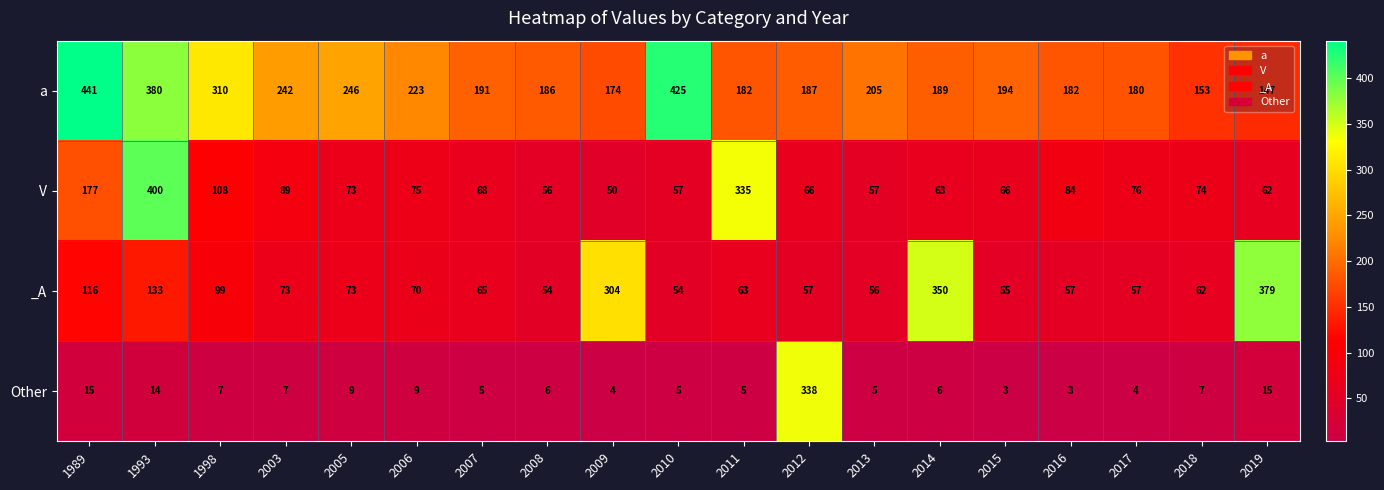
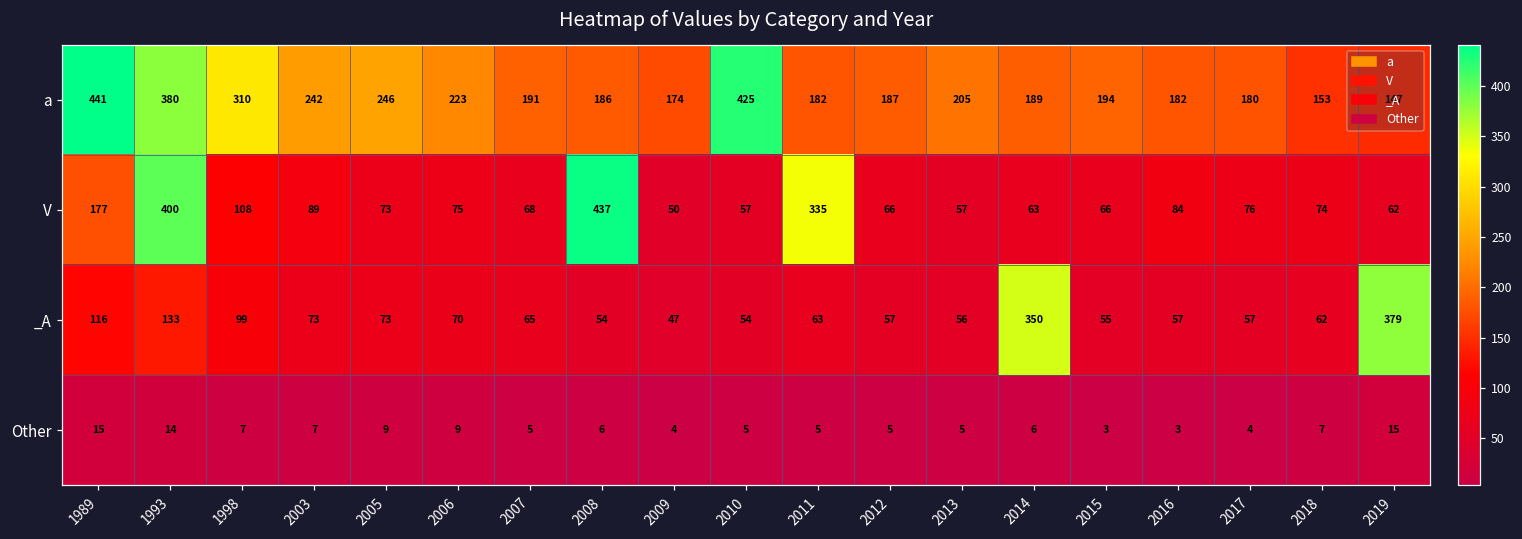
  {
    "a": {
      "1989": 441,
      "1993": 380,
      "1998": 310,
      "2003": 242,
      "2005": 246,
      "2006": 223,
      "2007": 191,
      "2008": 186,
      "2009": 174,
      "2010": 425,
      "2011": 182,
      "2012": 187,
      "2013": 205,
      "2014": 189,
      "2015": 194,
      "2016": 182,
      "2017": 180,
      "2018": 153
    },
    "V": {
      "1989": 177,
      "1993": 400,
      "1998": 108,
      "2003": 89,
      "2005": 73,
      "2006": 75,
      "2007": 68,
-     "2008": 56,
+     "2008": 437,
      "2009": 50,
      "2010": 57,
      "2011": 335,
      "2012": 66,
      "2013": 57,
      "2014": 63,
      "2015": 66,
      "2016": 84,
      "2017": 76,
      "2018": 74,
      "2019": 62
    },
    "_A": {
      "1989": 116,
      "1993": 133,
      "1998": 99,
      "2003": 73,
      "2005": 73,
      "2006": 70,
      "2007": 65,
      "2008": 54,
-     "2009": 304,
+     "2009": 47,
      "2010": 54,
      "2011": 63,
      "2012": 57,
      "2013": 56,
      "2014": 350,
      "2015": 55,
      "2016": 57,
      "2017": 57,
      "2018": 62,
      "2019": 379
    },
    "Other": {
      "1989": 15,
      "1993": 14,
      "1998": 7,
      "2003": 7,
      "2005": 9,
      "2006": 9,
      "2007": 5,
      "2008": 6,
      "2009": 4,
      "2010": 5,
      "2011": 5,
-     "2012": 338,
+     "2012": 5,
      "2013": 5,
      "2014": 6,
      "2015": 3,
      "2016": 3,
      "2017": 4,
      "2018": 7,
      "2019": 15
    }
  }
